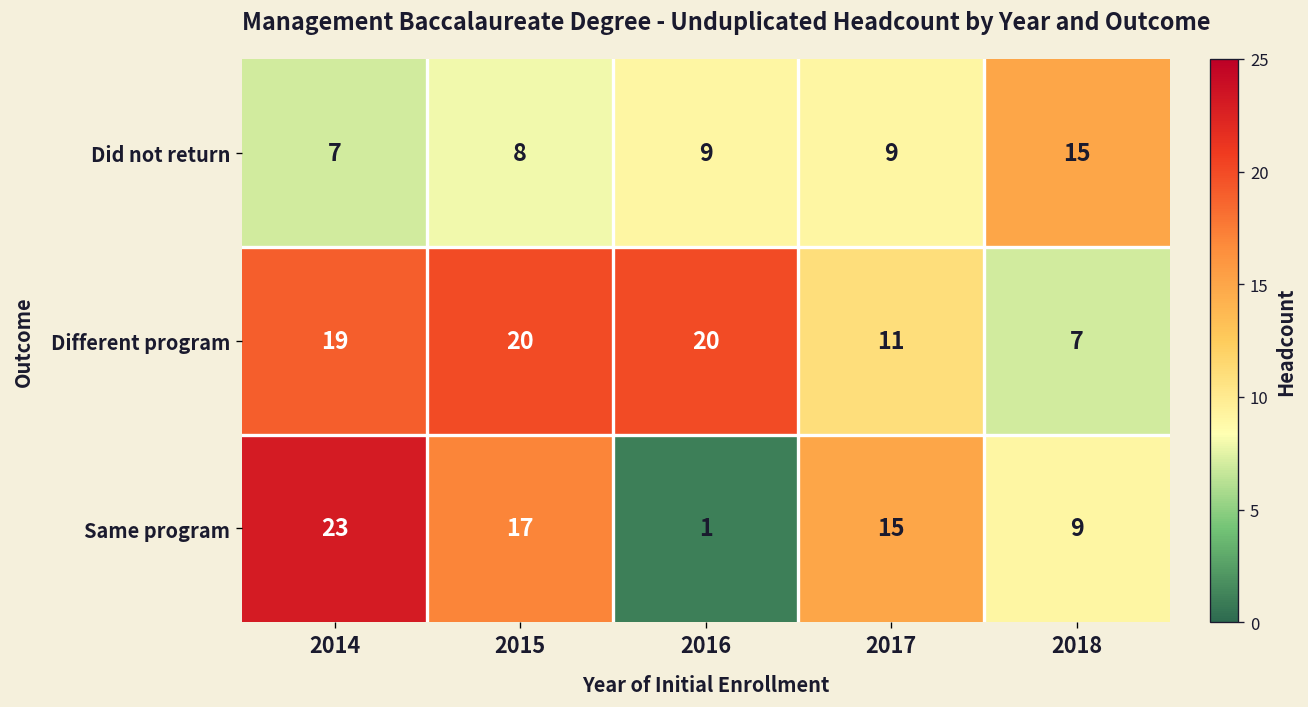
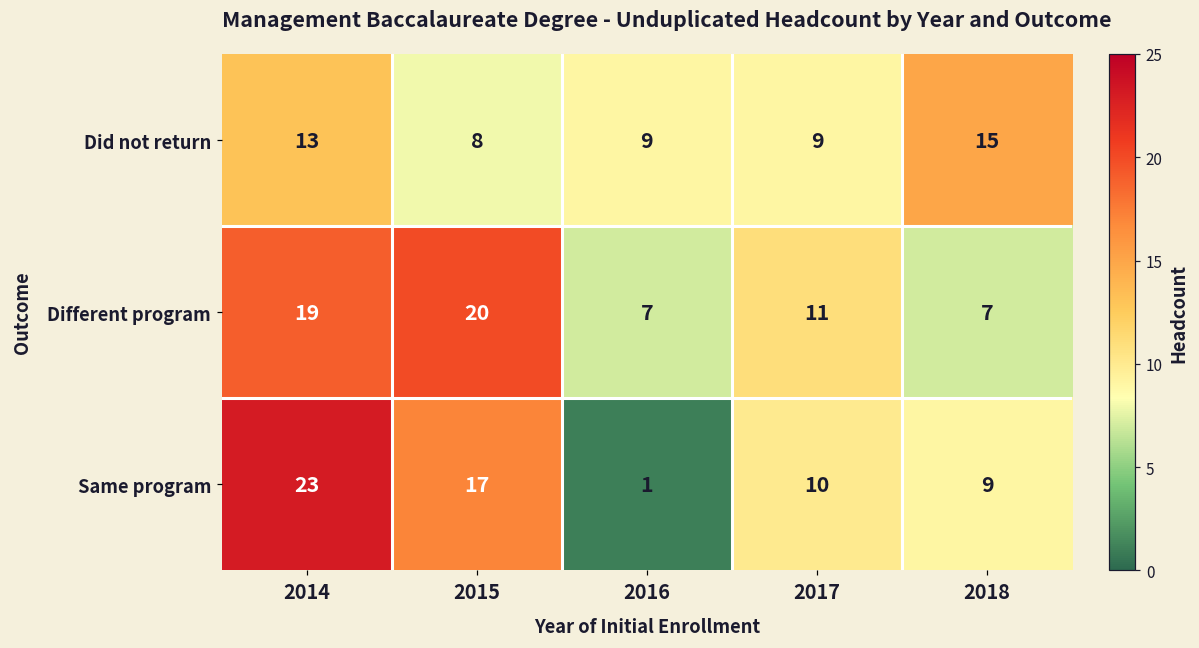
  {
    "Did not return": {
-     "2014": 7,
+     "2014": 13,
      "2015": 8,
      "2016": 9,
      "2017": 9,
      "2018": 15
    },
    "Different program": {
      "2014": 19,
      "2015": 20,
-     "2016": 20,
+     "2016": 7,
      "2017": 11,
      "2018": 7
    },
    "Same program": {
      "2014": 23,
      "2015": 17,
      "2016": 1,
-     "2017": 15,
+     "2017": 10,
      "2018": 9
    }
  }
